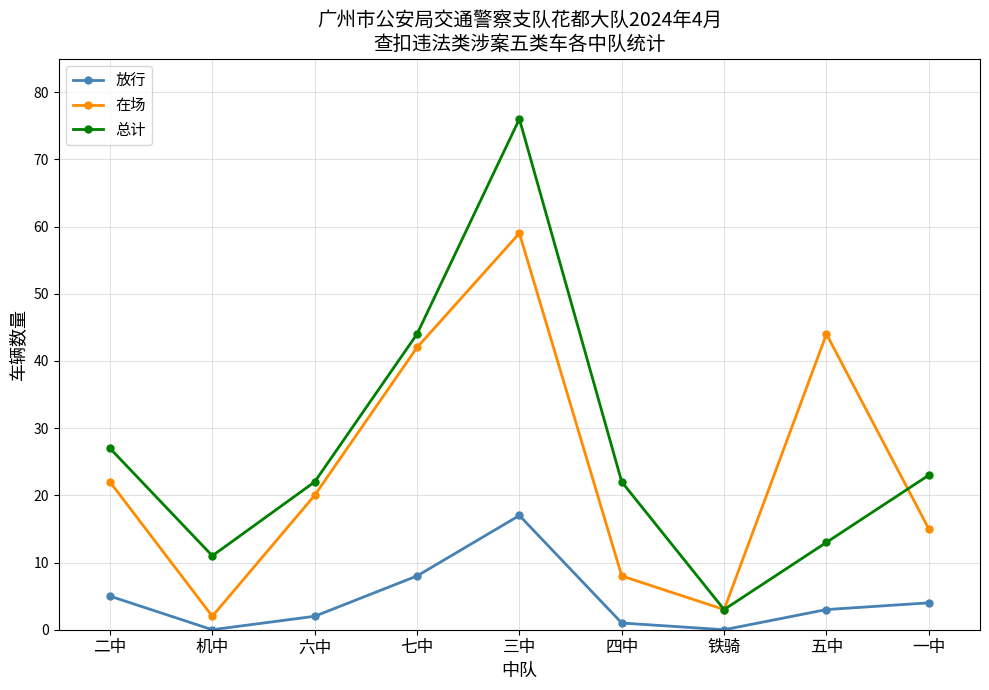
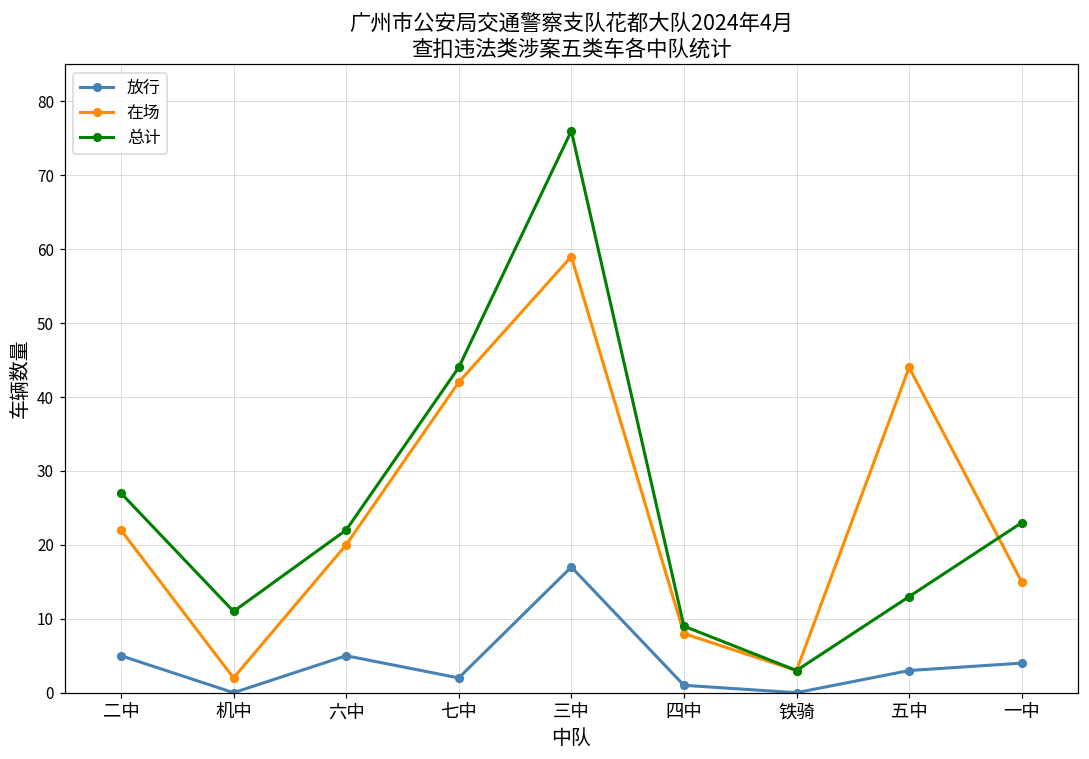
  {
    "放行": {
      "二中": 5,
      "机中": 0,
-     "六中": 2,
-     "七中": 8,
+     "六中": 5,
+     "七中": 2,
      "三中": 17,
      "四中": 1,
      "铁骑": 0,
      "五中": 3,
      "一中": 4
    },
    "在场": {
      "二中": 22,
      "机中": 2,
      "六中": 20,
      "七中": 42,
      "三中": 59,
      "四中": 8,
      "五中": 44,
      "一中": 15
    },
    "总计": {
      "二中": 27,
      "机中": 11,
      "六中": 22,
      "七中": 44,
      "三中": 76,
-     "四中": 22,
+     "四中": 9,
      "五中": 13,
      "一中": 23
    }
  }
